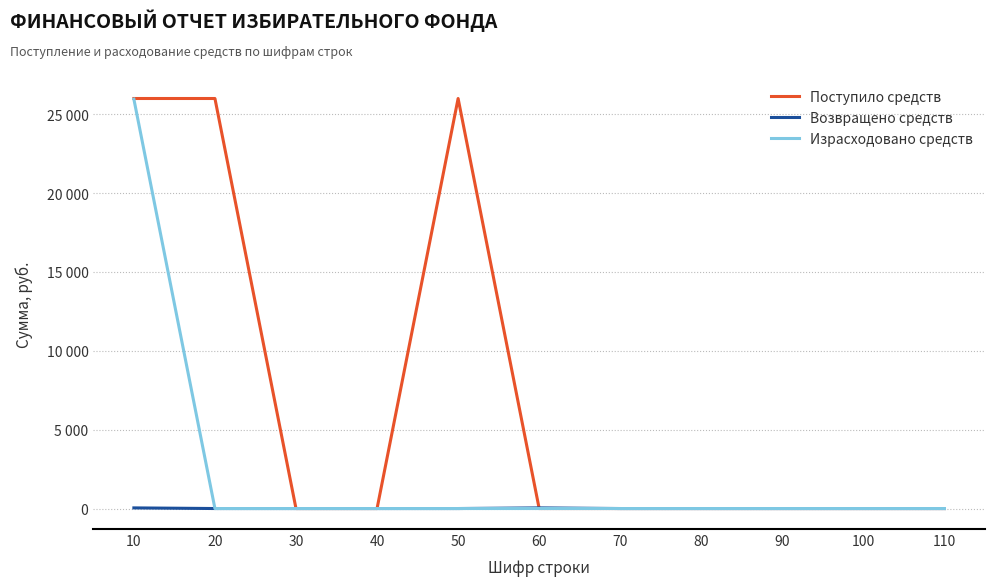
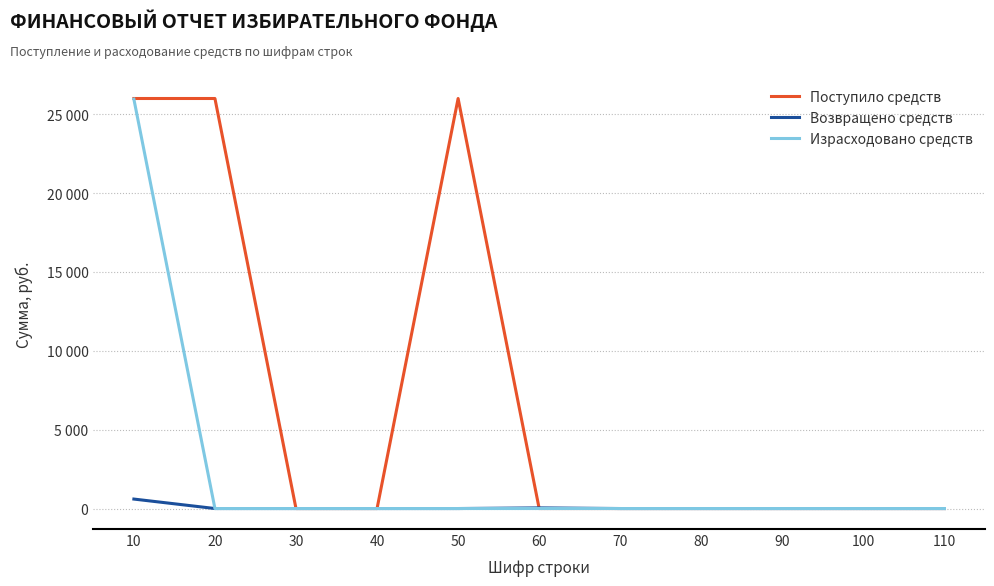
  {
    "Поступило средств": {
      "20": 26000,
      "50": 26000
    },
    "Возвращено средств": {
-     "10": 0
+     "10": 600
    }
  }
